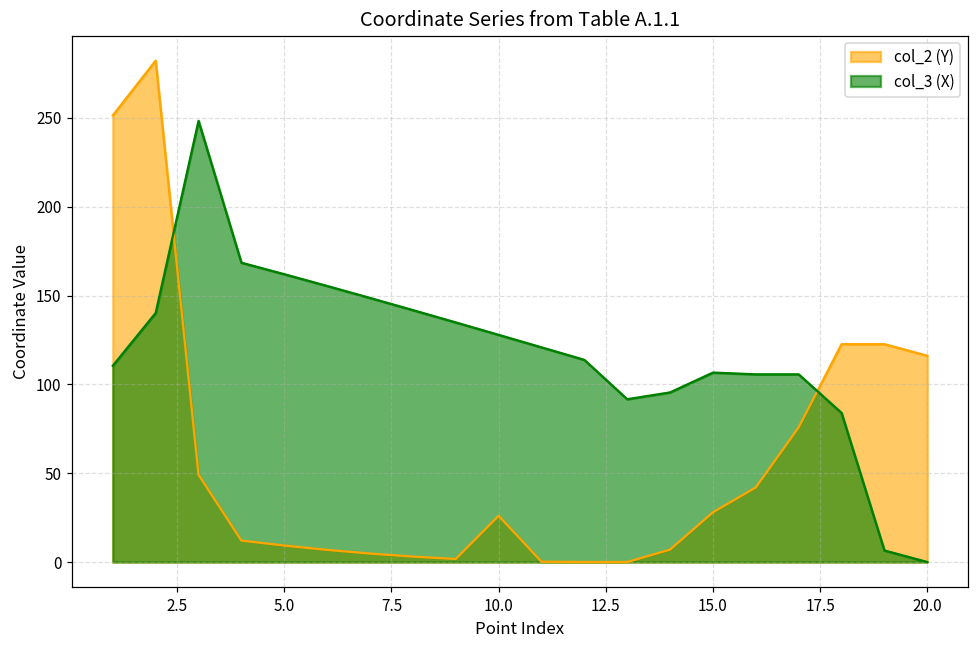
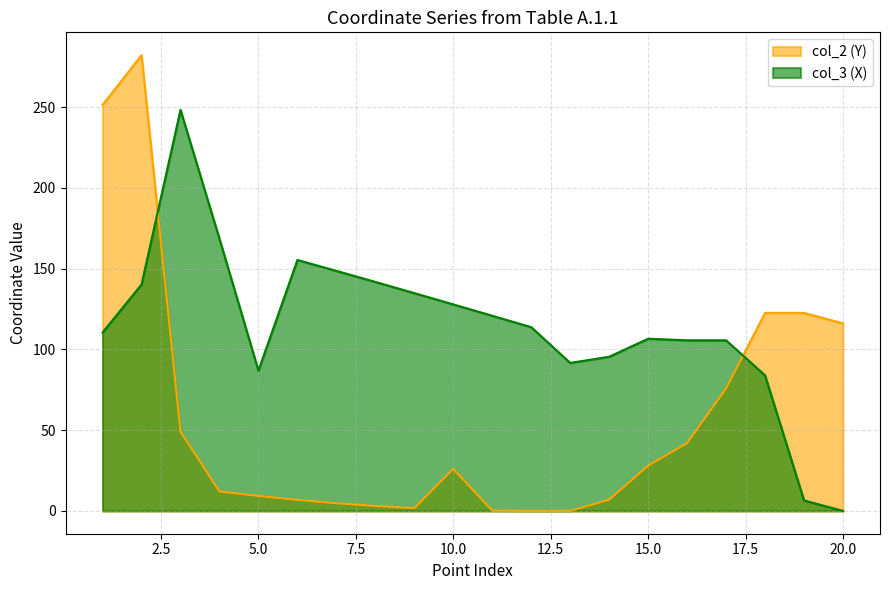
  {
    "col_2 (Y)": {
      "5.0": 9,
      "10.0": 26,
      "15.0": 28,
      "20.0": 116
    },
    "col_3 (X)": {
-     "5.0": 162,
+     "5.0": 87,
      "10.0": 128,
      "15.0": 107,
      "20.0": 0
    }
  }
